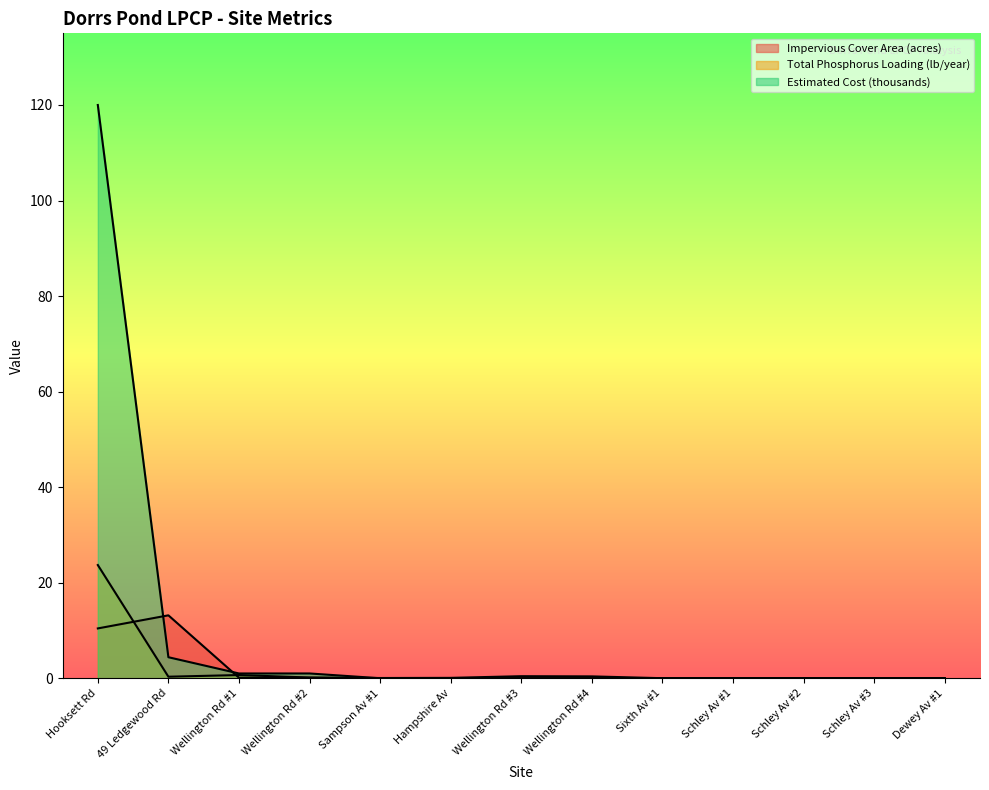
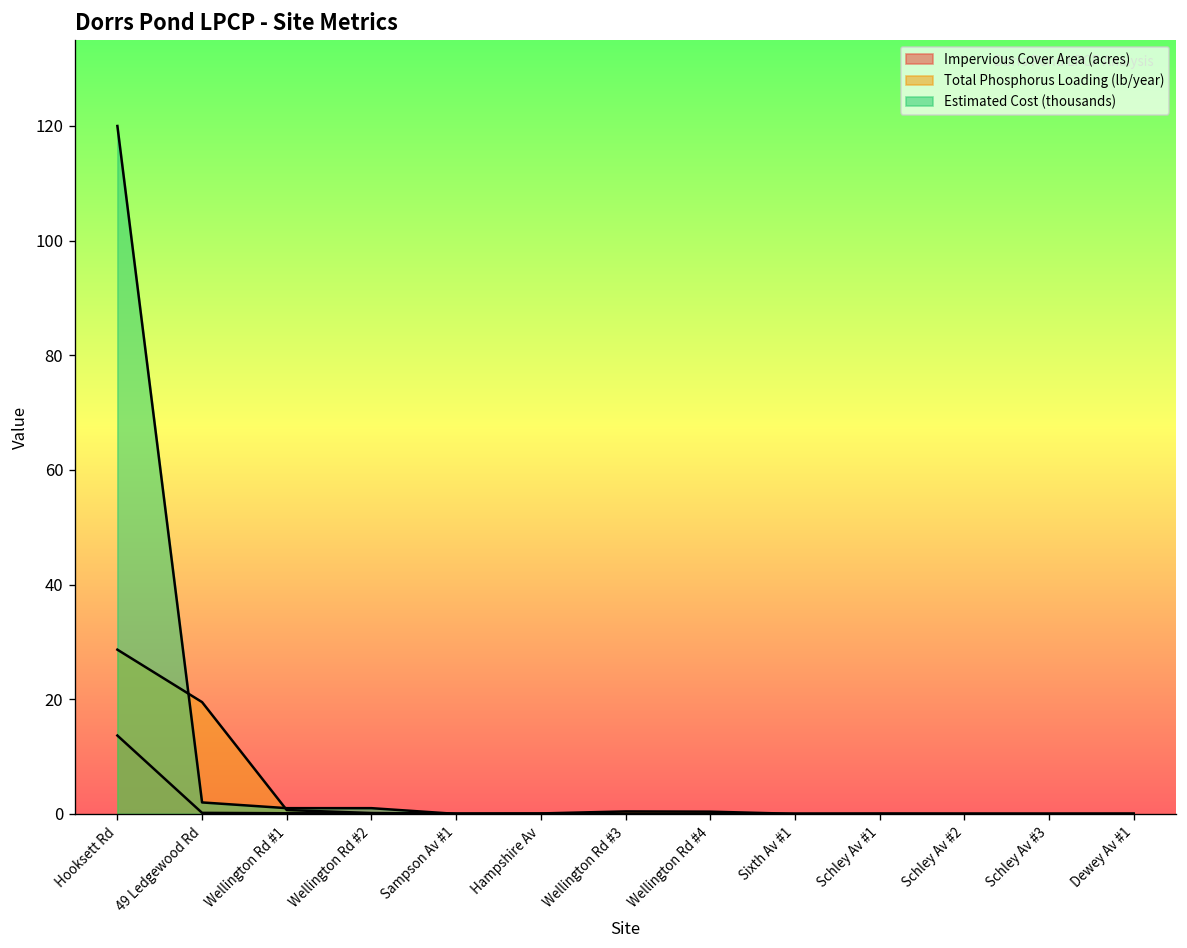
  {
    "Impervious Cover Area (acres)": {
-     "Hooksett Rd": 10,
-     "49 Ledgewood Rd": 13,
+     "Hooksett Rd": 14,
+     "49 Ledgewood Rd": 0,
      "Wellington Rd #1": 0
    },
    "Total Phosphorus Loading (lb/year)": {
-     "Hooksett Rd": 24,
-     "49 Ledgewood Rd": 0
+     "Hooksett Rd": 29,
+     "49 Ledgewood Rd": 20
    },
    "Estimated Cost (thousands)": {
      "Hooksett Rd": 120,
-     "49 Ledgewood Rd": 4,
+     "49 Ledgewood Rd": 2,
      "Wellington Rd #2": 1
    }
  }
